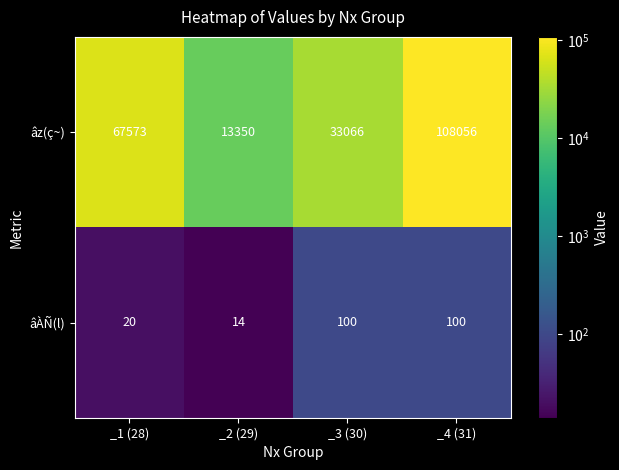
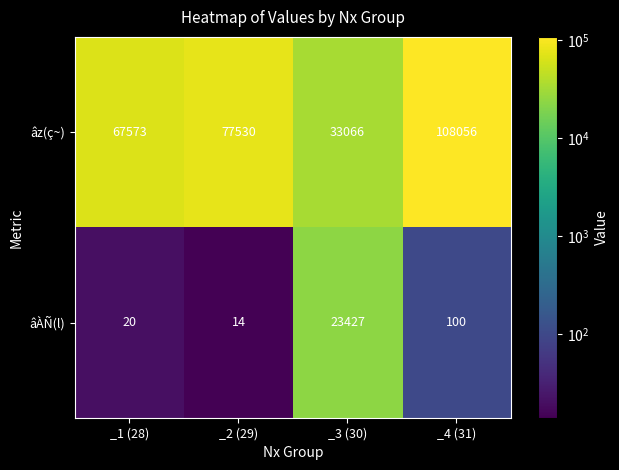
  {
    "âz(ç~)": {
      "_1 (28)": 67573,
-     "_2 (29)": 13350,
+     "_2 (29)": 77530,
      "_3 (30)": 33066,
      "_4 (31)": 108056
    },
    "âÀÑ(l)": {
      "_1 (28)": 20,
      "_2 (29)": 14,
-     "_3 (30)": 100,
+     "_3 (30)": 23427,
      "_4 (31)": 100
    }
  }
